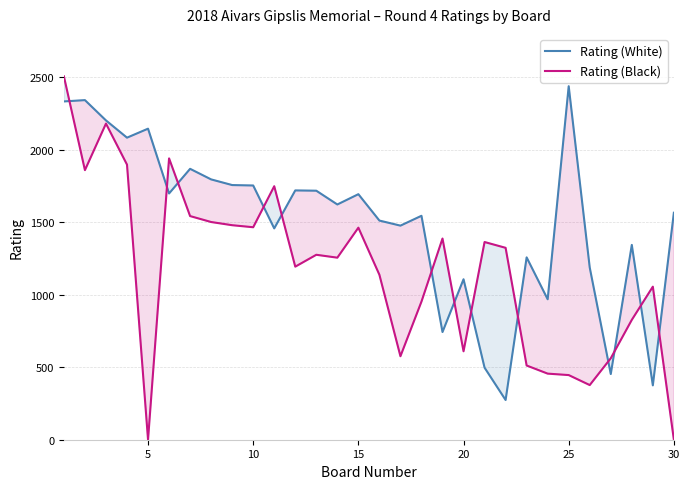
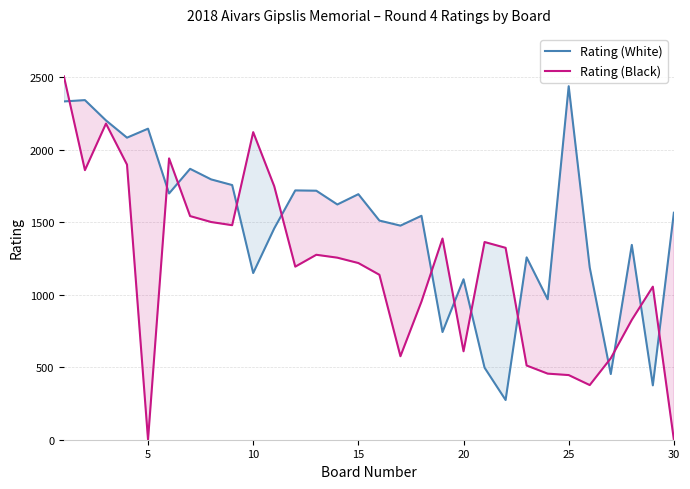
  {
    "Rating (White)": {
      "5": 2150,
-     "10": 1750,
+     "10": 1150,
      "15": 1690,
      "20": 1110,
      "25": 2440,
      "30": 1570
    },
    "Rating (Black)": {
      "5": 0,
-     "10": 1470,
-     "15": 1460,
+     "10": 2120,
+     "15": 1220,
      "20": 610,
      "25": 450,
      "30": 0
    }
  }
